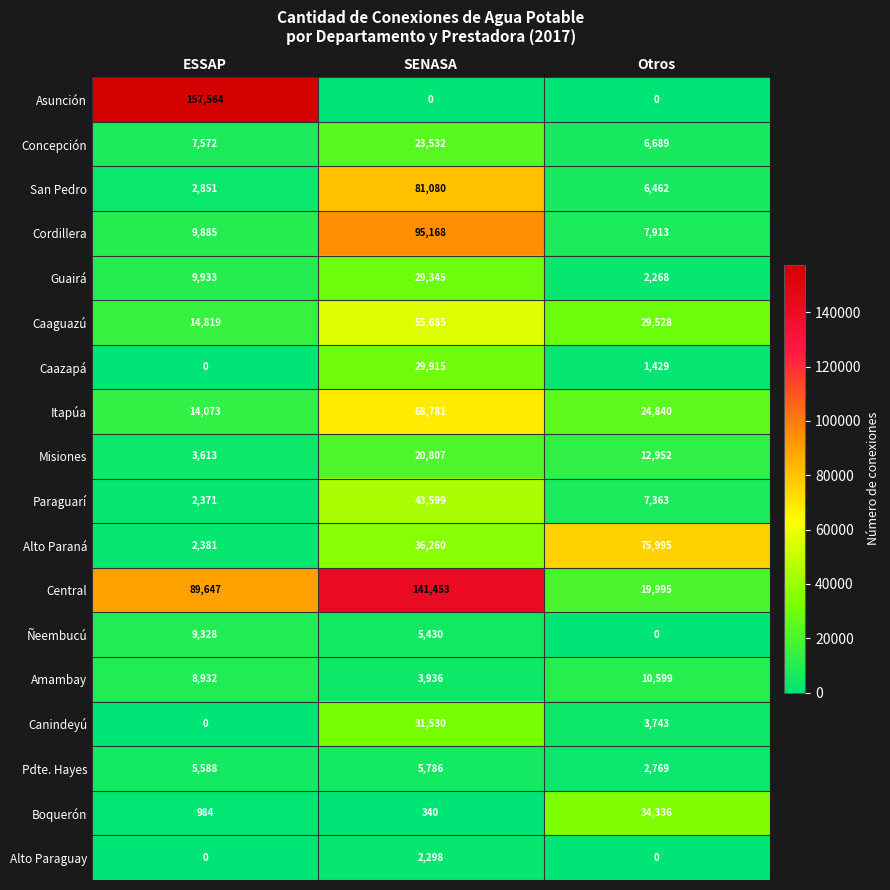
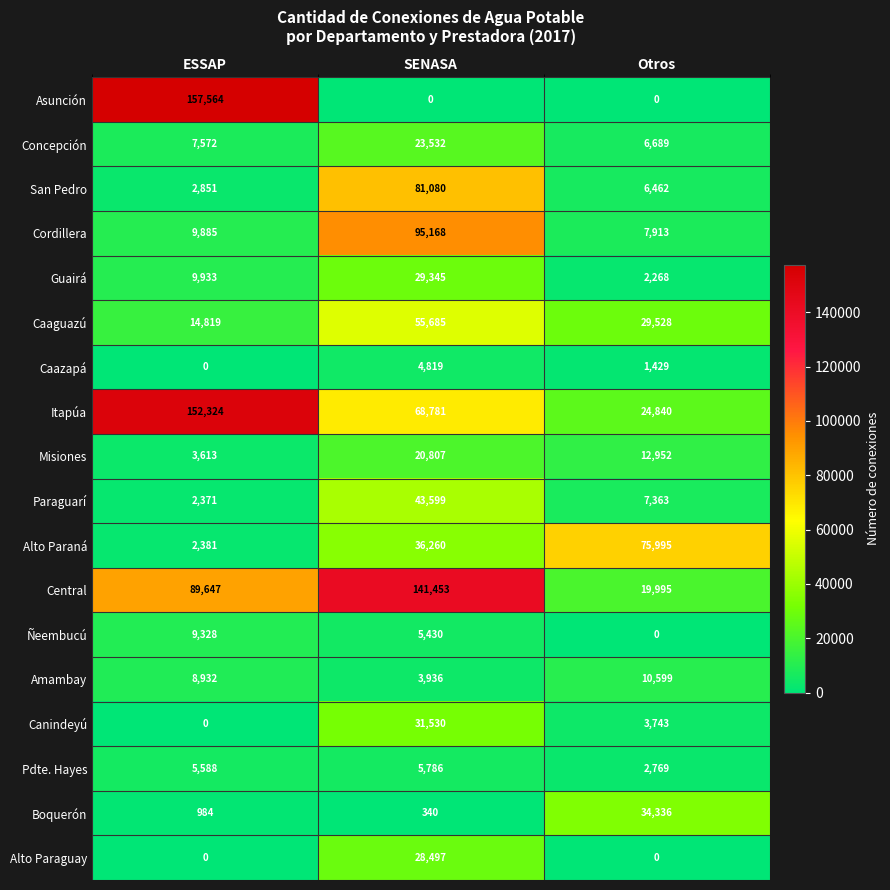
  {
    "Asunción": {
      "ESSAP": "157,564",
      "SENASA": "0",
      "Otros": "0"
    },
    "Concepción": {
      "ESSAP": "7,572",
      "SENASA": "23,532",
      "Otros": "6,689"
    },
    "San Pedro": {
      "ESSAP": "2,851",
      "SENASA": "81,080",
      "Otros": "6,462"
    },
    "Cordillera": {
      "ESSAP": "9,885",
      "SENASA": "95,168",
      "Otros": "7,913"
    },
    "Guairá": {
      "ESSAP": "9,933",
      "SENASA": "29,345",
      "Otros": "2,268"
    },
    "Caaguazú": {
      "ESSAP": "14,819",
      "SENASA": "55,685",
      "Otros": "29,528"
    },
    "Caazapá": {
      "ESSAP": "0",
-     "SENASA": "29,915",
+     "SENASA": "4,819",
      "Otros": "1,429"
    },
    "Itapúa": {
-     "ESSAP": "14,073",
+     "ESSAP": "152,324",
      "SENASA": "68,781",
      "Otros": "24,840"
    },
    "Misiones": {
      "ESSAP": "3,613",
      "SENASA": "20,807",
      "Otros": "12,952"
    },
    "Paraguarí": {
      "ESSAP": "2,371",
      "SENASA": "43,599",
      "Otros": "7,363"
    },
    "Alto Paraná": {
      "ESSAP": "2,381",
      "SENASA": "36,260",
      "Otros": "75,995"
    },
    "Central": {
      "ESSAP": "89,647",
      "SENASA": "141,453",
      "Otros": "19,995"
    },
    "Ñeembucú": {
      "ESSAP": "9,328",
      "SENASA": "5,430",
      "Otros": "0"
    },
    "Amambay": {
      "ESSAP": "8,932",
      "SENASA": "3,936",
      "Otros": "10,599"
    },
    "Canindeyú": {
      "ESSAP": "0",
      "SENASA": "31,530",
      "Otros": "3,743"
    },
    "Pdte. Hayes": {
      "ESSAP": "5,588",
      "SENASA": "5,786",
      "Otros": "2,769"
    },
    "Boquerón": {
      "ESSAP": "984",
      "SENASA": "340",
      "Otros": "34,336"
    },
    "Alto Paraguay": {
      "ESSAP": "0",
-     "SENASA": "2,298",
+     "SENASA": "28,497",
      "Otros": "0"
    }
  }
